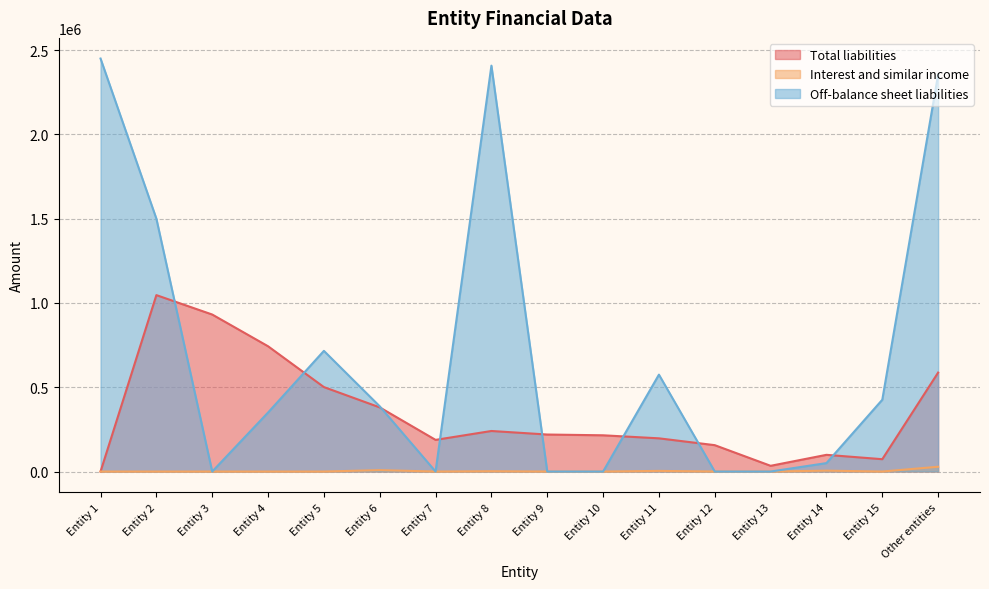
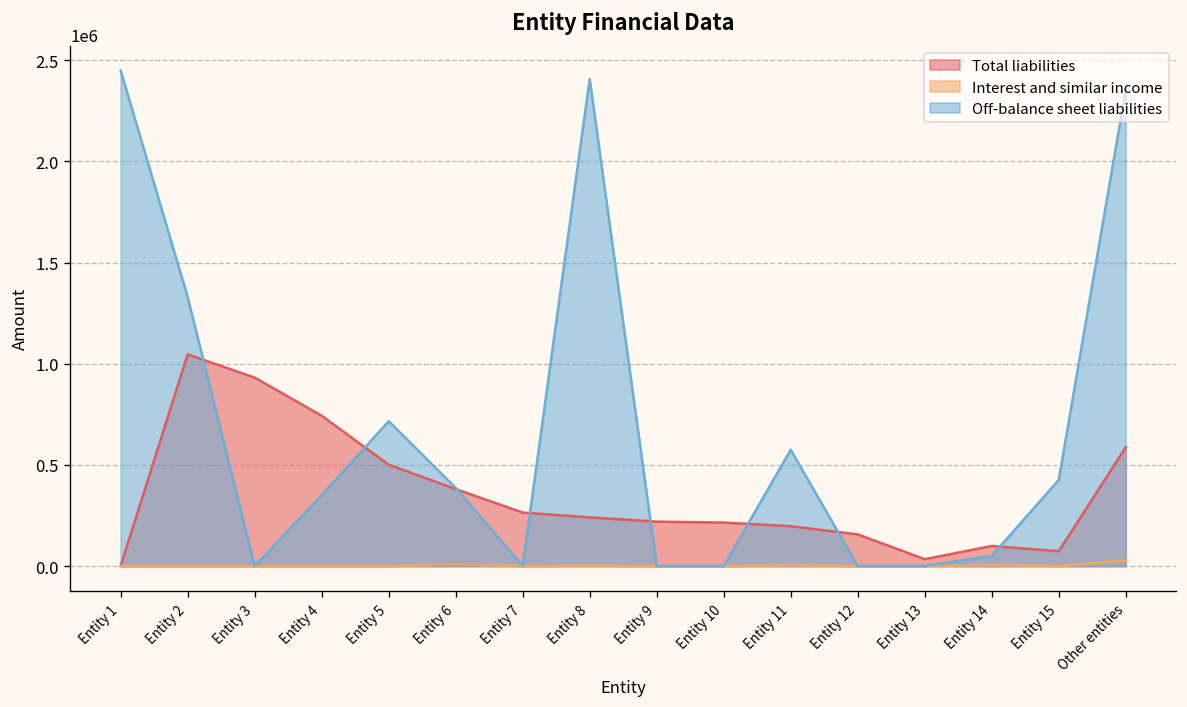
  {
    "Total liabilities": {
      "Entity 2": 1050000,
      "Entity 3": 930000,
      "Entity 4": 740000,
      "Entity 5": 500000,
-     "Entity 7": 190000,
+     "Entity 7": 260000,
      "Entity 8": 240000,
      "Entity 9": 220000,
      "Entity 10": 210000,
      "Entity 11": 200000,
      "Entity 12": 160000,
      "Entity 13": 30000,
      "Entity 14": 100000,
      "Entity 15": 70000,
      "Other entities": 590000
    },
    "Interest and similar income": {
      "Entity 2": 0,
      "Entity 4": 0,
      "Entity 5": 0,
      "Entity 6": 10000,
      "Entity 8": 0,
      "Entity 11": 0,
      "Entity 14": 10000,
      "Entity 15": 0,
      "Other entities": 30000
    },
    "Off-balance sheet liabilities": {
      "Entity 1": 2450000,
-     "Entity 2": 1500000,
+     "Entity 2": 1330000,
      "Entity 4": 350000,
      "Entity 5": 720000,
      "Entity 8": 2410000,
      "Entity 11": 570000,
      "Entity 14": 50000,
      "Entity 15": 430000
    }
  }
